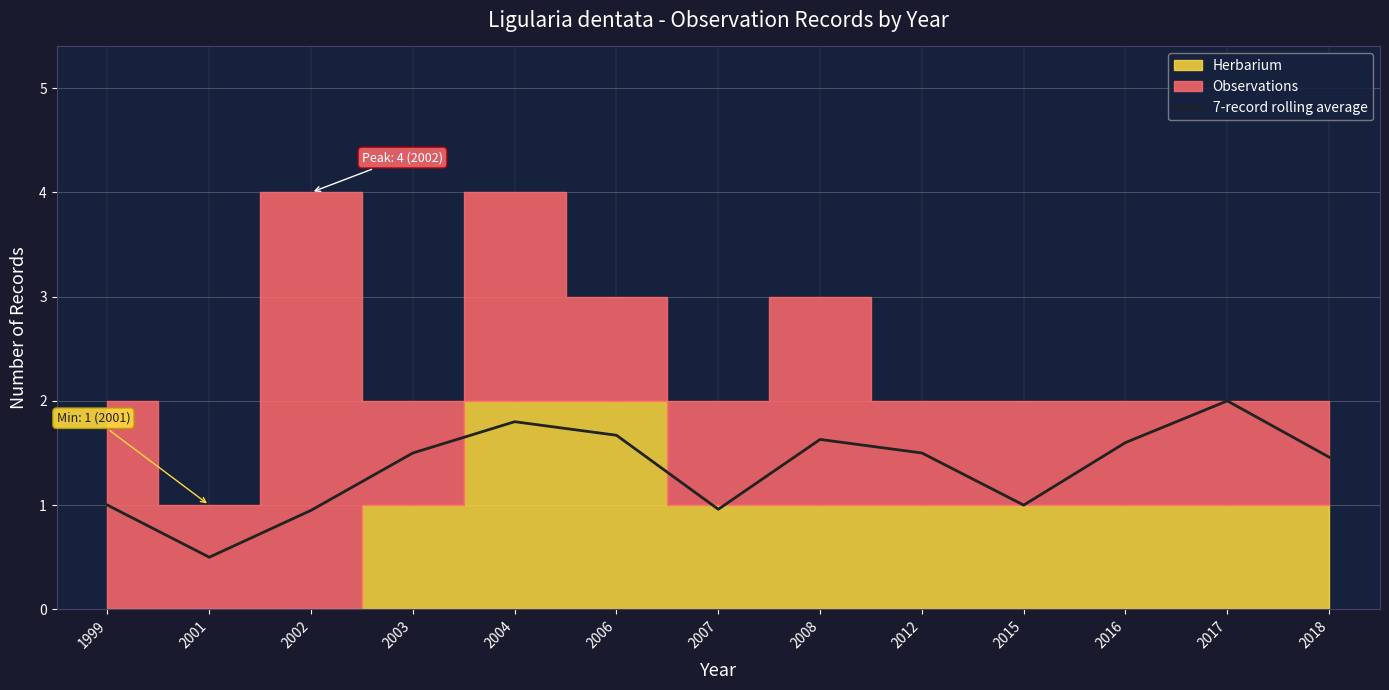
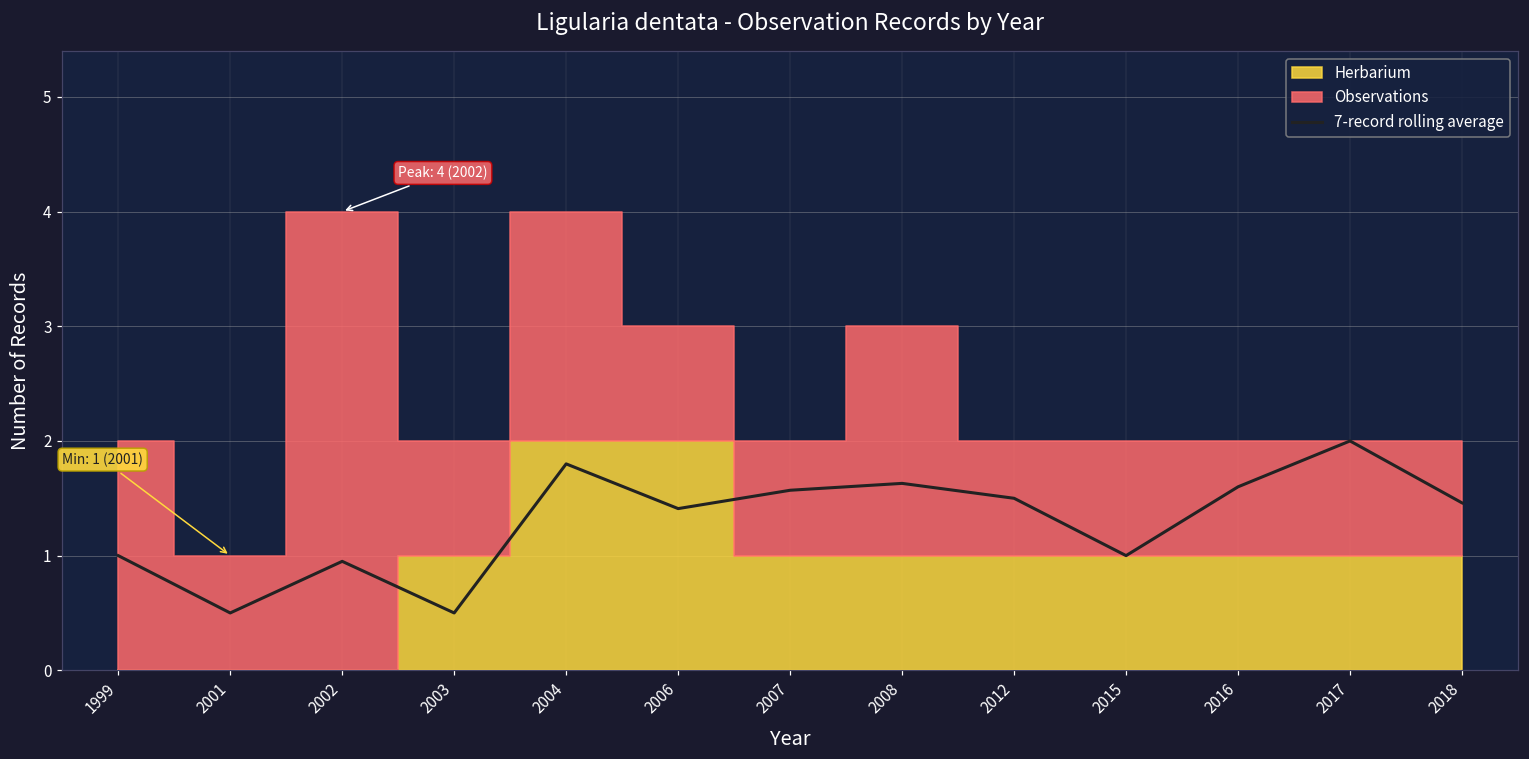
  {
    "7-record rolling average": {
      "1999": 1.00,
      "2001": 0.50,
      "2002": 0.95,
-     "2003": 1.5,
+     "2003": 0.5,
      "2004": 1.80,
-     "2006": 1.67,
-     "2007": 0.96,
+     "2006": 1.41,
+     "2007": 1.57,
      "2008": 1.63,
      "2012": 1.50,
      "2015": 1.00,
      "2016": 1.60,
      "2017": 2.00,
      "2018": 1.46
    }
  }
